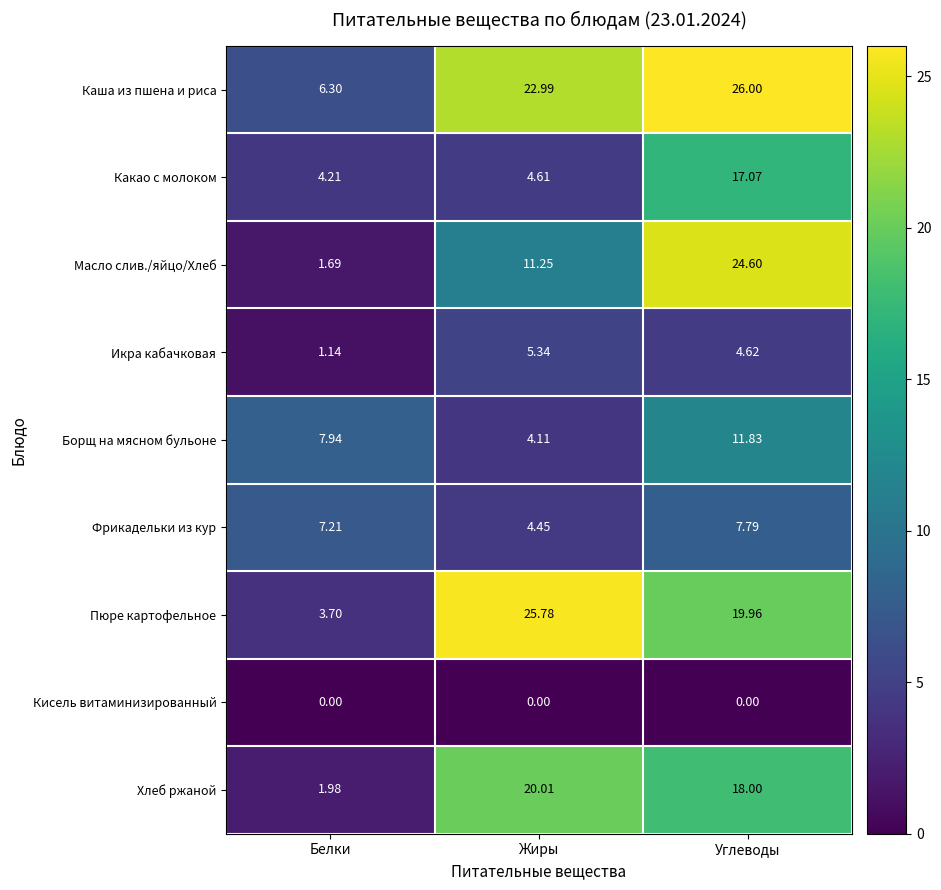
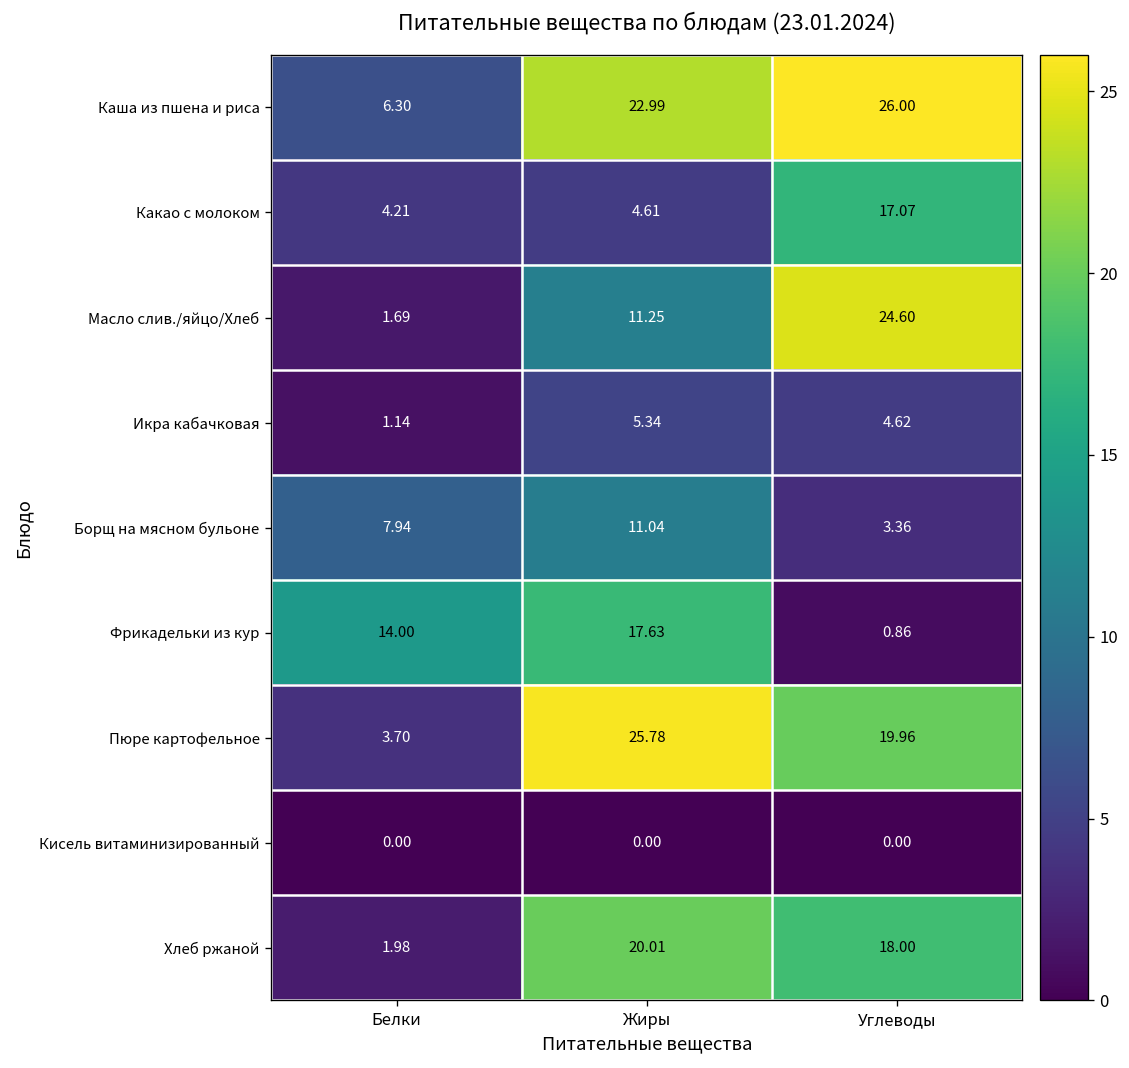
  {
    "Каша из пшена и риса": {
      "Белки": 6.30,
      "Жиры": 22.99,
      "Углеводы": 26.00
    },
    "Какао с молоком": {
      "Белки": 4.21,
      "Жиры": 4.61,
      "Углеводы": 17.07
    },
    "Масло слив./яйцо/Хлеб": {
      "Белки": 1.69,
      "Жиры": 11.25,
      "Углеводы": 24.60
    },
    "Икра кабачковая": {
      "Белки": 1.14,
      "Жиры": 5.34,
      "Углеводы": 4.62
    },
    "Борщ на мясном бульоне": {
      "Белки": 7.94,
-     "Жиры": 4.11,
-     "Углеводы": 11.83
+     "Жиры": 11.04,
+     "Углеводы": 3.36
    },
    "Фрикадельки из кур": {
-     "Белки": 7.21,
-     "Жиры": 4.45,
-     "Углеводы": 7.79
+     "Белки": 14.00,
+     "Жиры": 17.63,
+     "Углеводы": 0.86
    },
    "Пюре картофельное": {
      "Белки": 3.70,
      "Жиры": 25.78,
      "Углеводы": 19.96
    },
    "Кисель витаминизированный": {
      "Белки": 0.00,
      "Жиры": 0.00,
      "Углеводы": 0.00
    },
    "Хлеб ржаной": {
      "Белки": 1.98,
      "Жиры": 20.01,
      "Углеводы": 18.00
    }
  }
